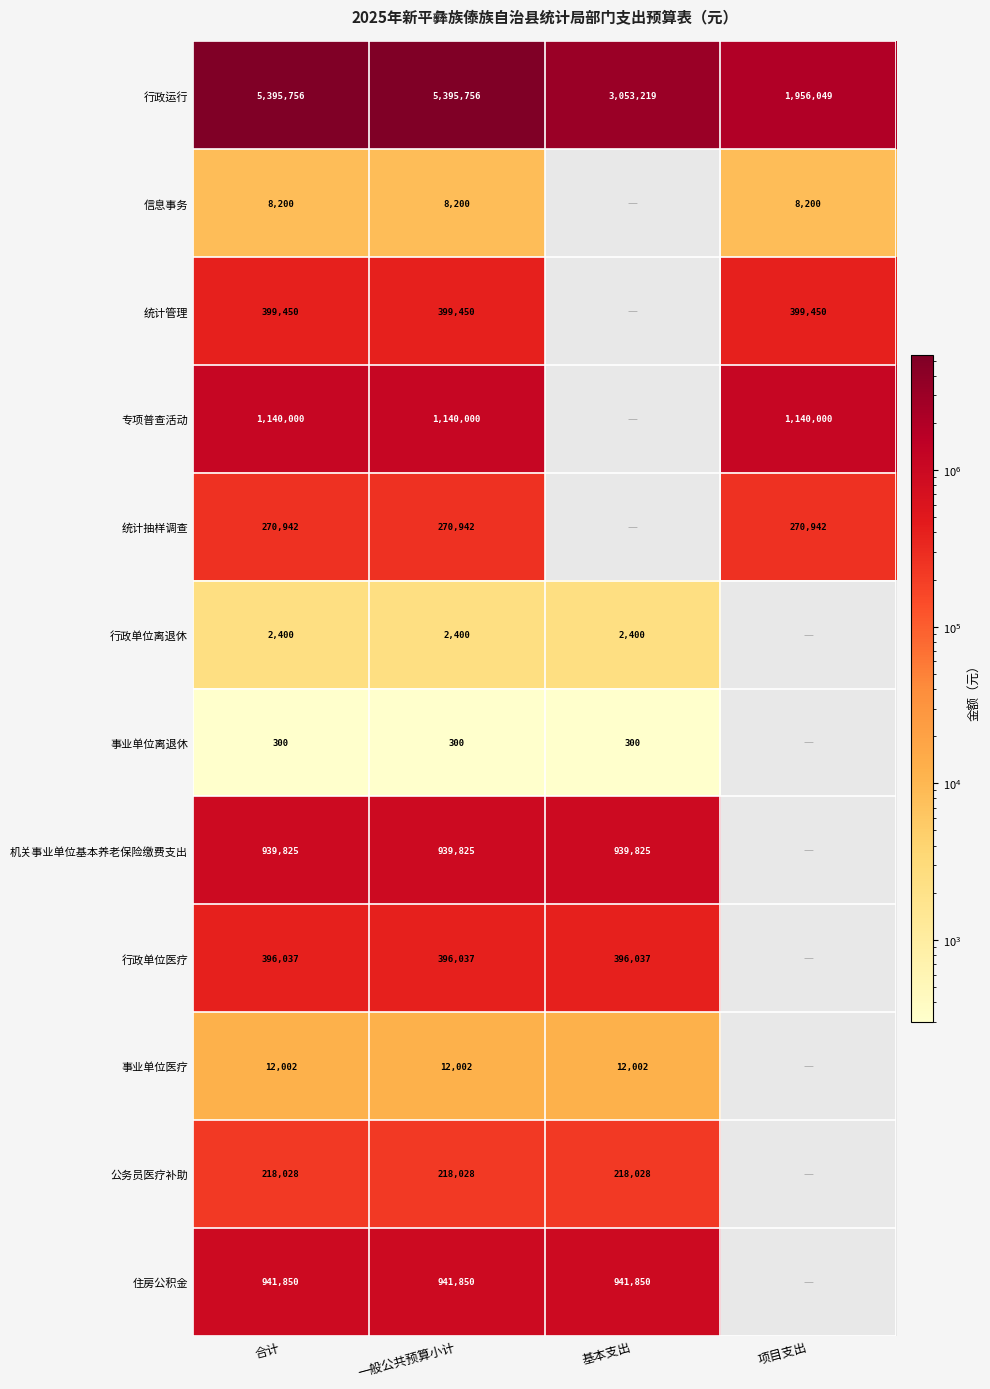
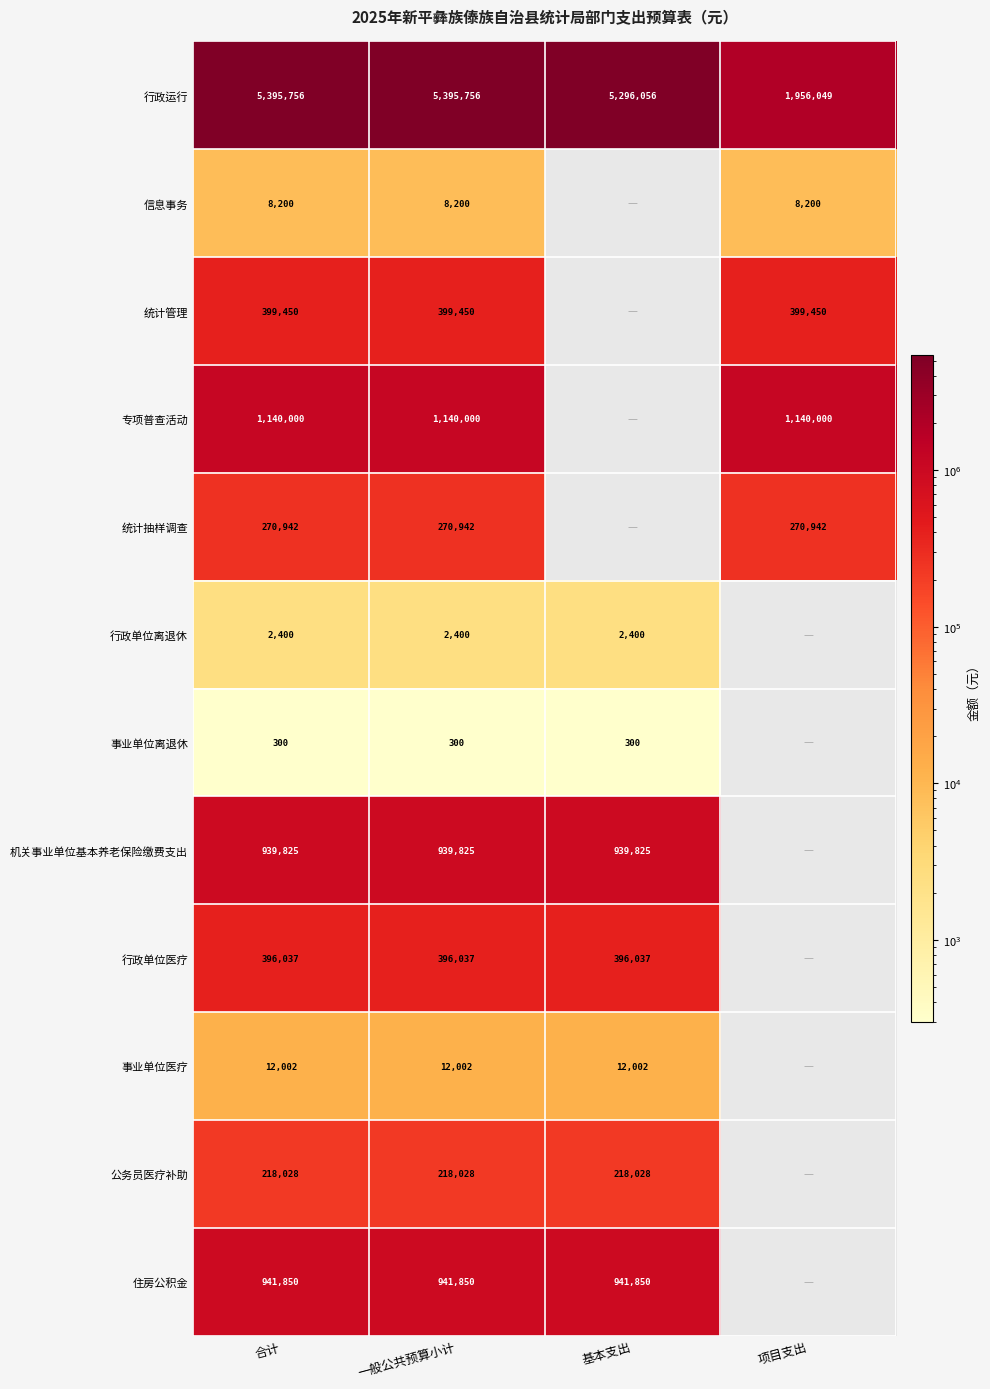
  {
    "行政运行": {
      "合计": "5,395,756",
      "一般公共预算小计": "5,395,756",
-     "基本支出": "3,053,219",
+     "基本支出": "5,296,056",
      "项目支出": "1,956,049"
    },
    "信息事务": {
      "合计": "8,200",
      "一般公共预算小计": "8,200",
      "项目支出": "8,200"
    },
    "统计管理": {
      "合计": "399,450",
      "一般公共预算小计": "399,450",
      "项目支出": "399,450"
    },
    "专项普查活动": {
      "合计": "1,140,000",
      "一般公共预算小计": "1,140,000",
      "项目支出": "1,140,000"
    },
    "统计抽样调查": {
      "合计": "270,942",
      "一般公共预算小计": "270,942",
      "项目支出": "270,942"
    },
    "行政单位离退休": {
      "合计": "2,400",
      "一般公共预算小计": "2,400",
      "基本支出": "2,400"
    },
    "事业单位离退休": {
      "合计": "300",
      "一般公共预算小计": "300",
      "基本支出": "300"
    },
    "机关事业单位基本养老保险缴费支出": {
      "合计": "939,825",
      "一般公共预算小计": "939,825",
      "基本支出": "939,825"
    },
    "行政单位医疗": {
      "合计": "396,037",
      "一般公共预算小计": "396,037",
      "基本支出": "396,037"
    },
    "事业单位医疗": {
      "合计": "12,002",
      "一般公共预算小计": "12,002",
      "基本支出": "12,002"
    },
    "公务员医疗补助": {
      "合计": "218,028",
      "一般公共预算小计": "218,028",
      "基本支出": "218,028"
    },
    "住房公积金": {
      "合计": "941,850",
      "一般公共预算小计": "941,850",
      "基本支出": "941,850"
    }
  }
